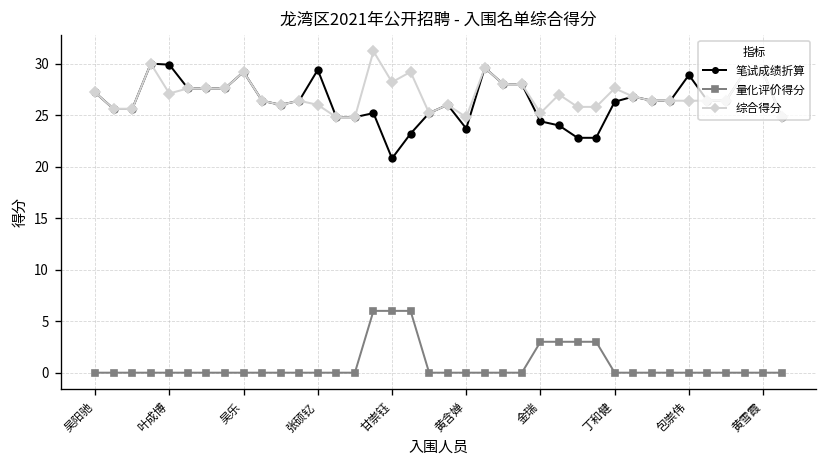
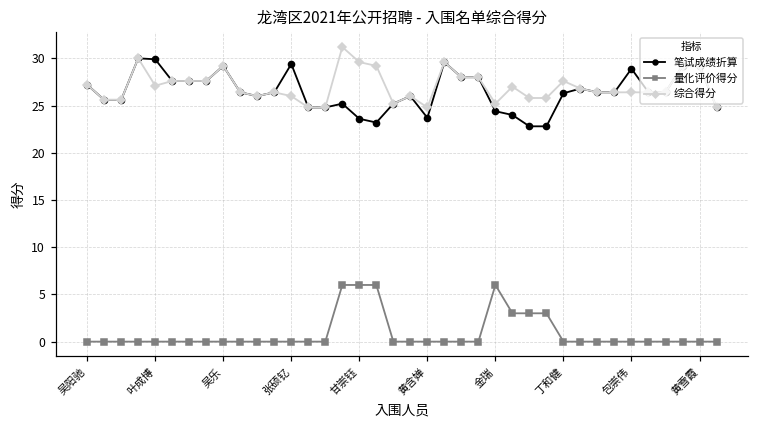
  {
    "笔试成绩折算": {
      "叶成博": 30,
      "张硕钇": 29,
-     "甘崇钰": 21,
+     "甘崇钰": 24,
      "黄含婵": 24,
      "金瑞": 24,
      "丁和健": 26,
      "包崇伟": 29
    },
    "量化评价得分": {
      "吴阳驰": 0,
      "叶成博": 0,
      "吴乐": 0,
      "张硕钇": 0,
      "甘崇钰": 6,
      "黄含婵": 0,
-     "金瑞": 3,
+     "金瑞": 6,
      "丁和健": 0,
      "包崇伟": 0,
      "黄雪霞": 0
    },
    "综合得分": {
      "叶成博": 27,
      "张硕钇": 26,
-     "甘崇钰": 28,
+     "甘崇钰": 30,
      "黄含婵": 25,
      "金瑞": 25,
      "丁和健": 28,
      "包崇伟": 26
    }
  }
